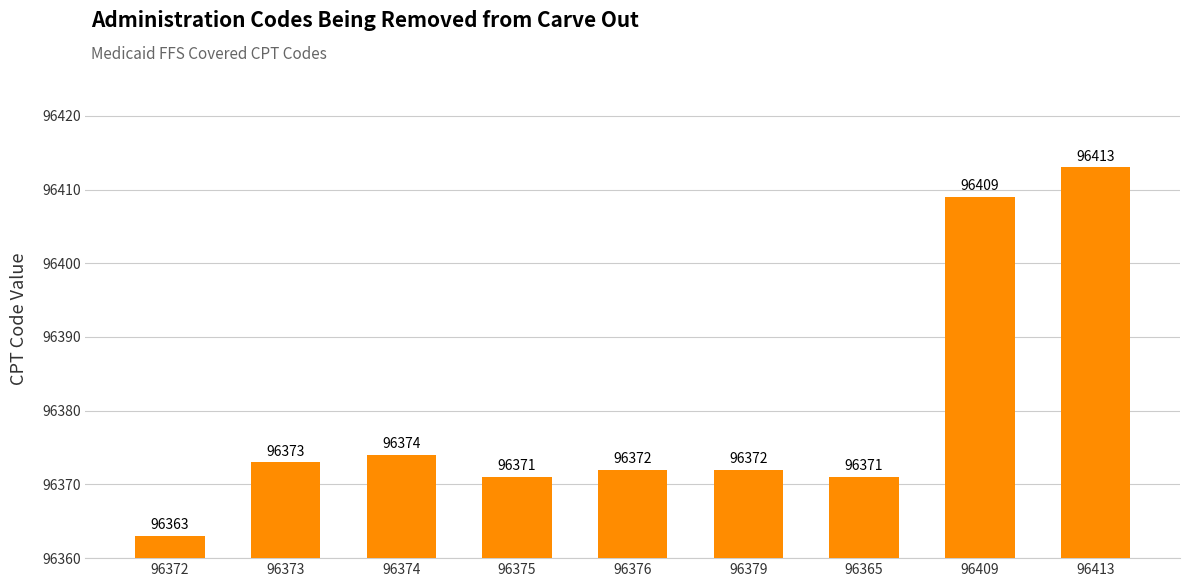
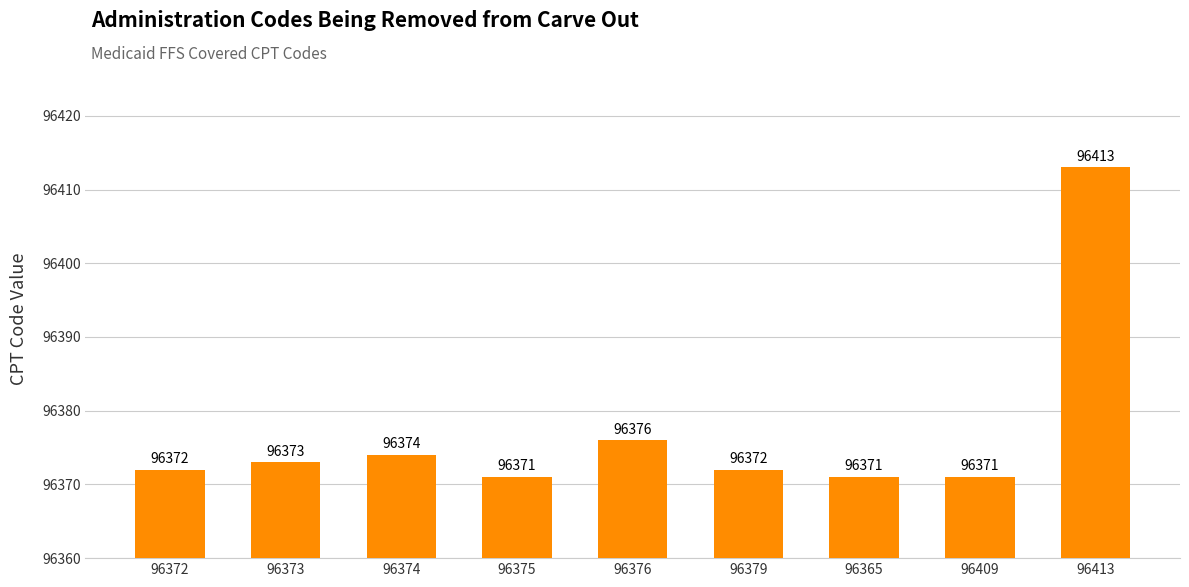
  {
-   "96372": 96363,
+   "96372": 96372,
    "96373": 96373,
    "96374": 96374,
    "96375": 96371,
-   "96376": 96372,
+   "96376": 96376,
    "96379": 96372,
    "96365": 96371,
-   "96409": 96409,
+   "96409": 96371,
    "96413": 96413
  }
